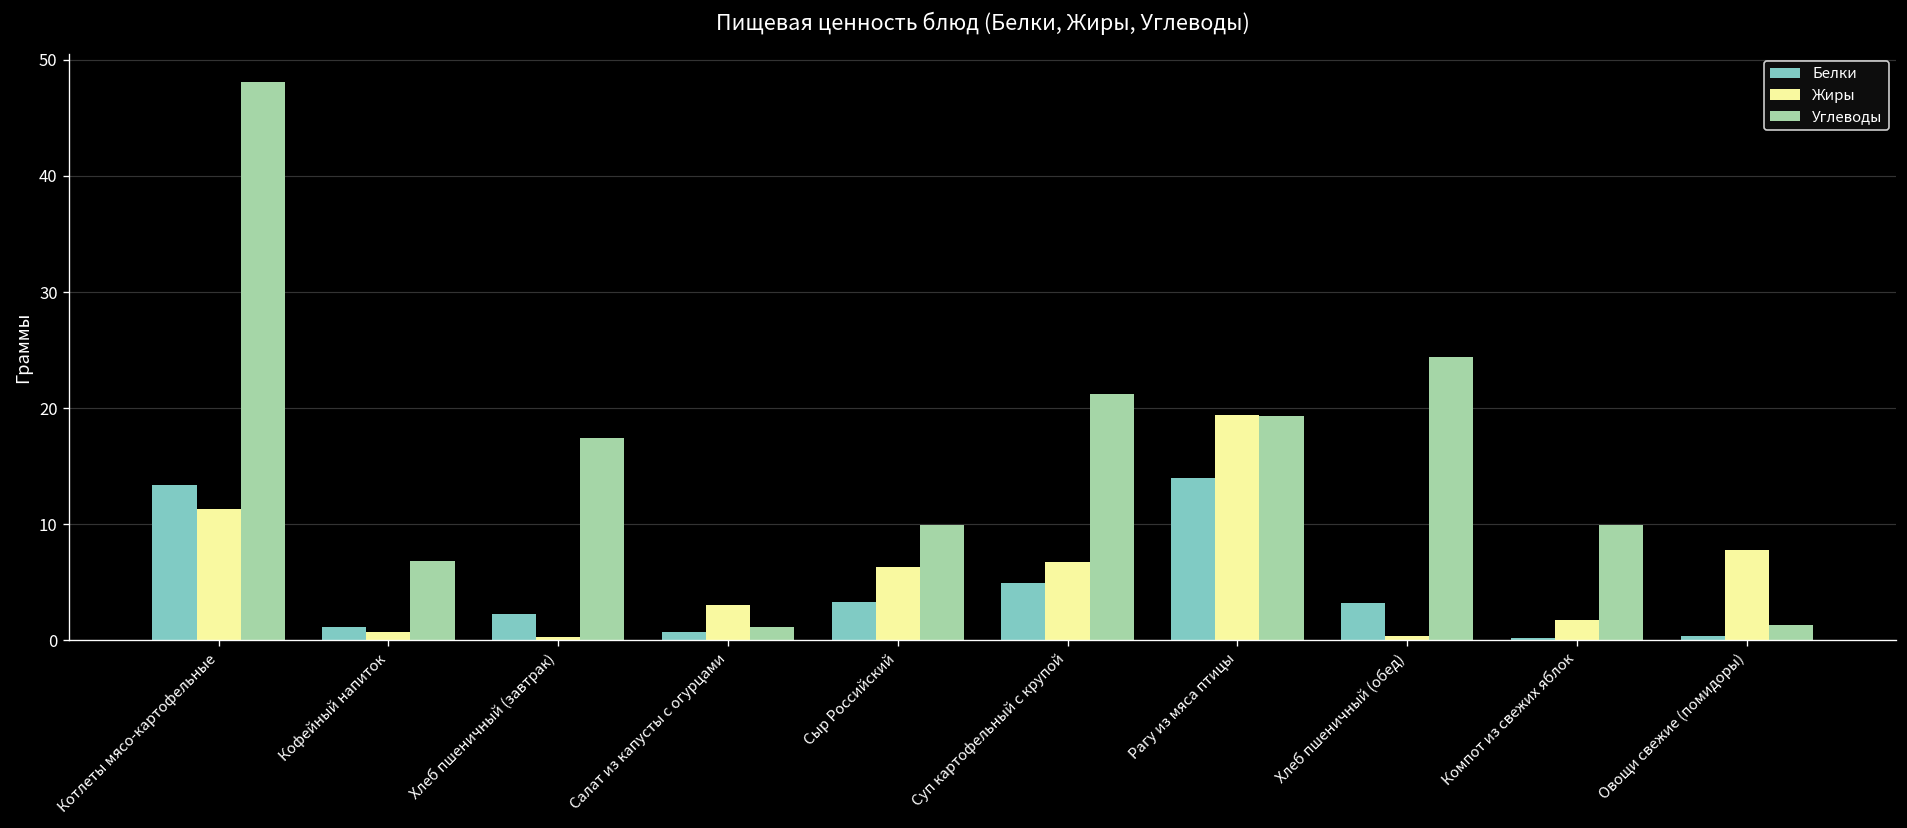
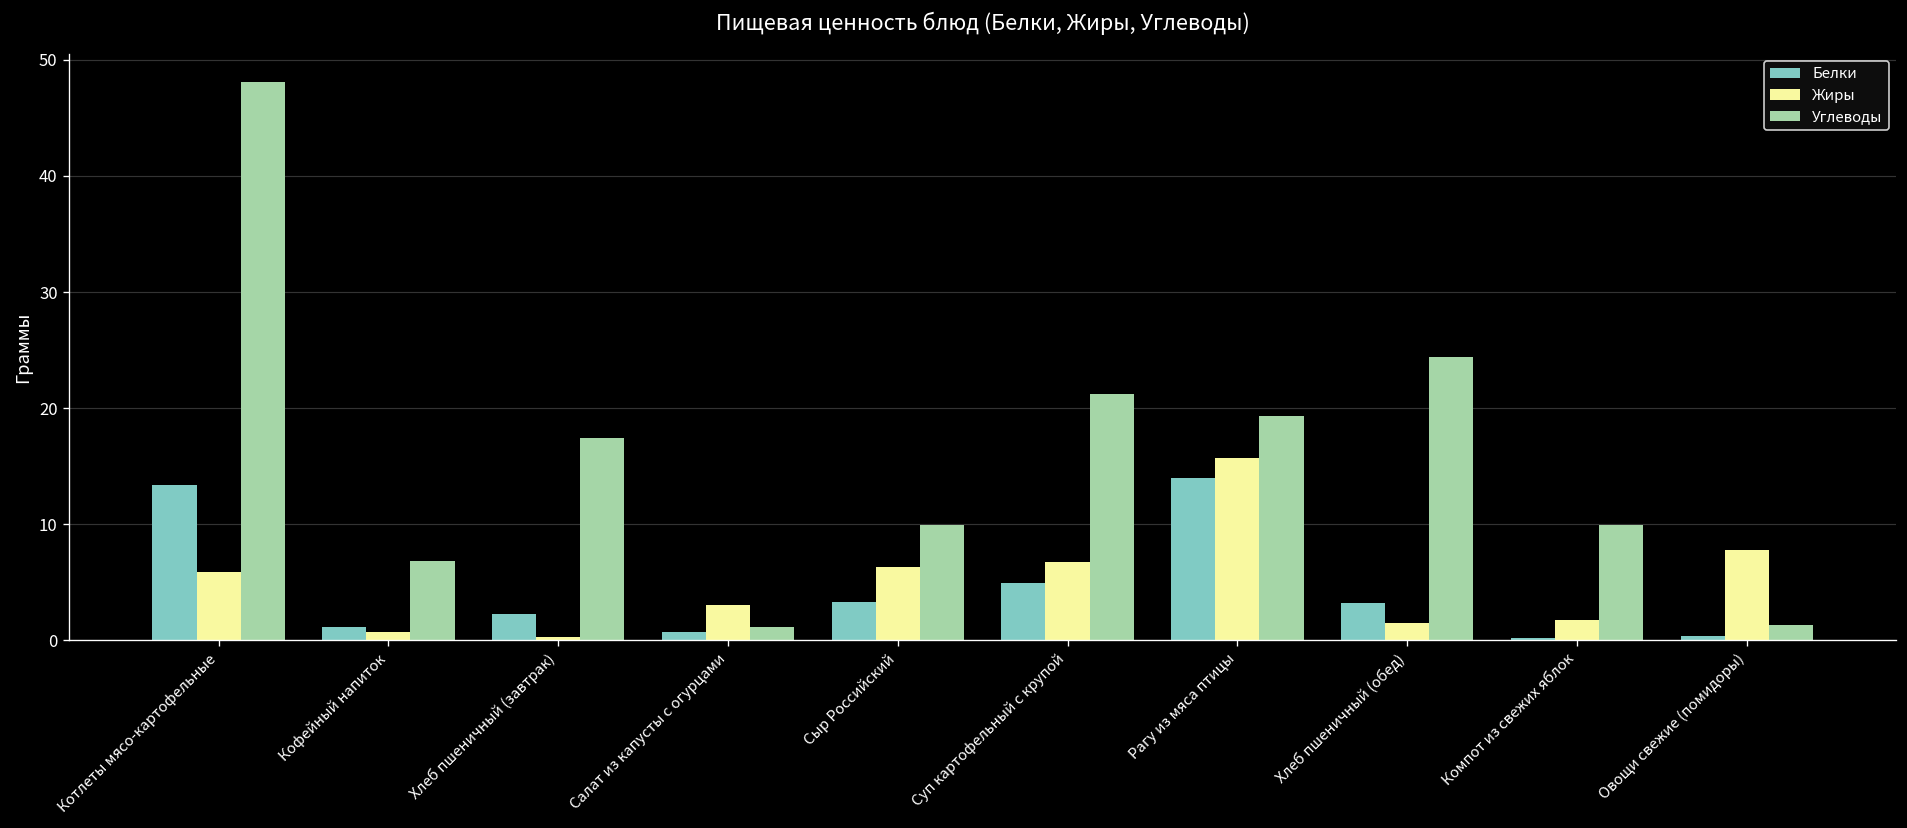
  {
    "Жиры": {
-     "Котлеты мясо-картофельные": 11,
+     "Котлеты мясо-картофельные": 6,
      "Кофейный напиток": 1,
      "Салат из капусты с огурцами": 3,
      "Сыр Российский": 6,
      "Суп картофельный с крупой": 7,
-     "Рагу из мяса птицы": 19,
-     "Хлеб пшеничный (обед)": 0,
+     "Рагу из мяса птицы": 16,
+     "Хлеб пшеничный (обед)": 1,
      "Компот из свежих яблок": 2,
      "Овощи свежие (помидоры)": 8
    }
  }
